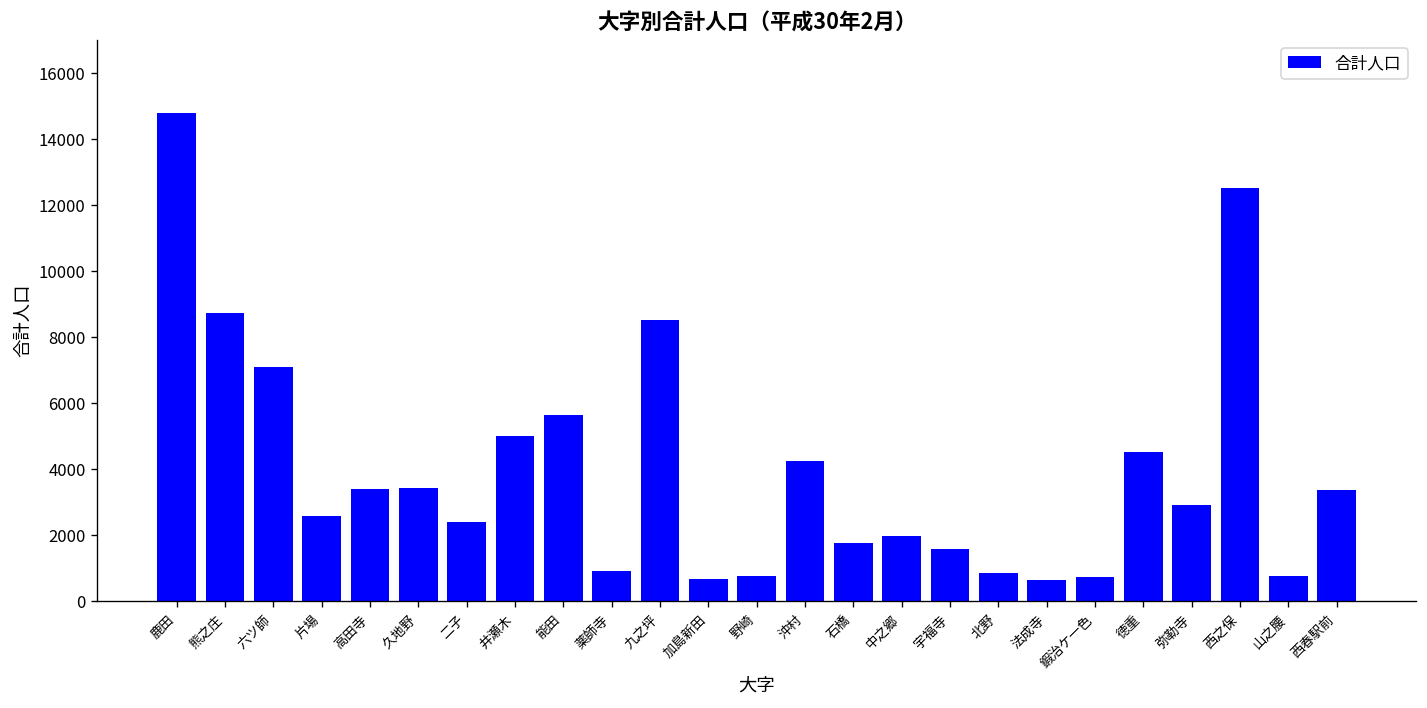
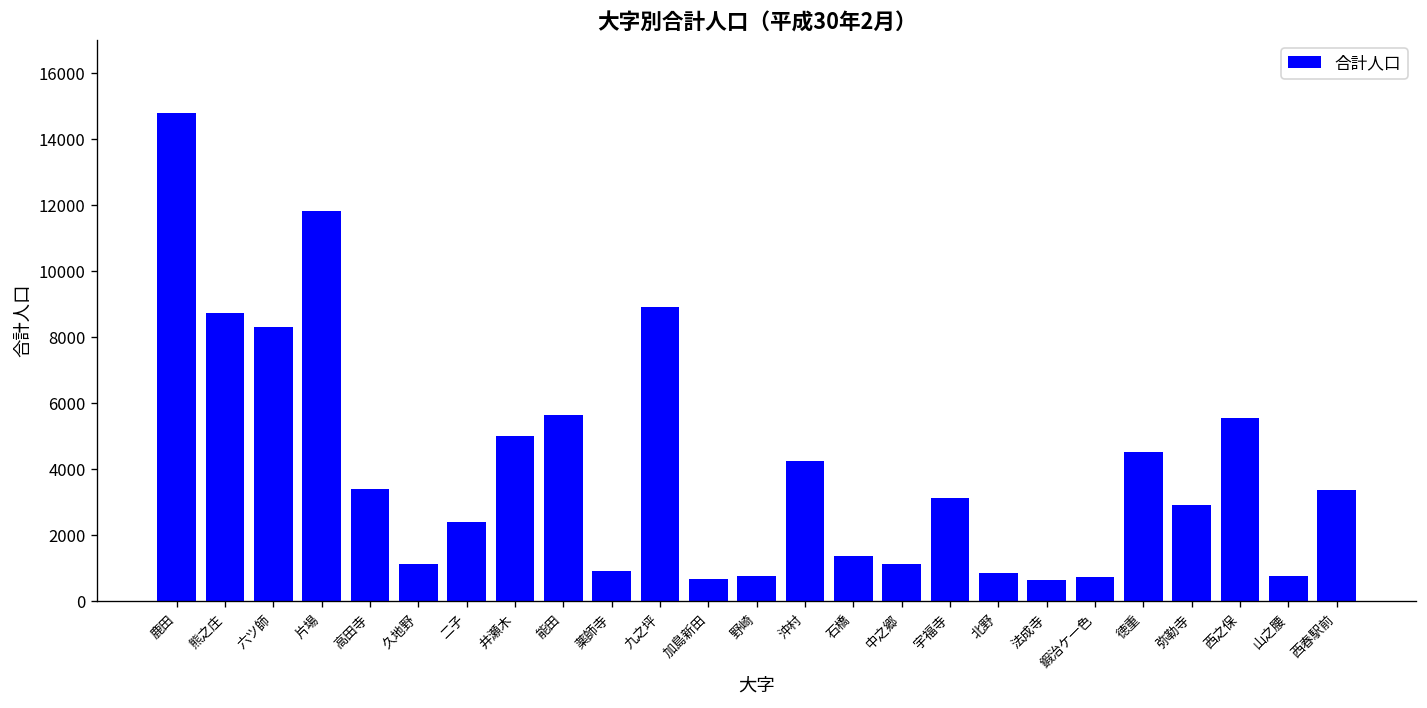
  {
    "鹿田": 14800,
    "熊之庄": 8700,
-   "六ツ師": 7100,
-   "片場": 2600,
+   "六ツ師": 8300,
+   "片場": 11800,
    "高田寺": 3400,
-   "久地野": 3400,
+   "久地野": 1100,
    "二子": 2400,
    "井瀬木": 5000,
    "能田": 5600,
    "薬師寺": 900,
-   "九之坪": 8500,
+   "九之坪": 8900,
    "加島新田": 700,
    "野崎": 700,
    "沖村": 4200,
-   "石橋": 1700,
-   "中之郷": 2000,
-   "宇福寺": 1600,
+   "石橋": 1400,
+   "中之郷": 1100,
+   "宇福寺": 3100,
    "北野": 900,
    "法成寺": 600,
    "鍜治ケ一色": 700,
    "徳重": 4500,
    "弥勒寺": 2900,
-   "西之保": 12500,
+   "西之保": 5600,
    "山之腰": 800,
    "西春駅前": 3400
  }
